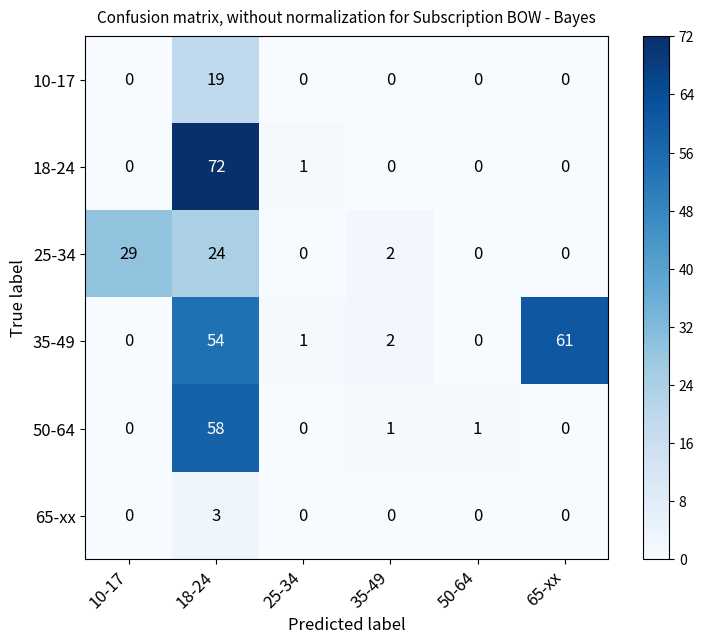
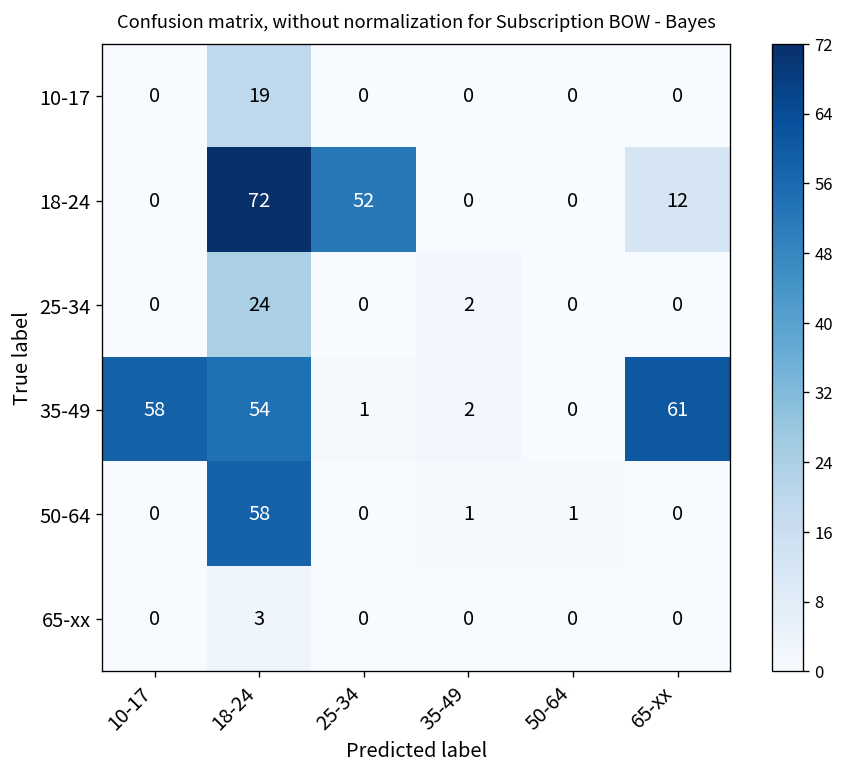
  {
    "10-17": {
      "10-17": 0,
      "18-24": 19,
      "25-34": 0,
      "35-49": 0,
      "50-64": 0,
      "65-xx": 0
    },
    "18-24": {
      "10-17": 0,
      "18-24": 72,
-     "25-34": 1,
+     "25-34": 52,
      "35-49": 0,
      "50-64": 0,
-     "65-xx": 0
+     "65-xx": 12
    },
    "25-34": {
-     "10-17": 29,
+     "10-17": 0,
      "18-24": 24,
      "25-34": 0,
      "35-49": 2,
      "50-64": 0,
      "65-xx": 0
    },
    "35-49": {
-     "10-17": 0,
+     "10-17": 58,
      "18-24": 54,
      "25-34": 1,
      "35-49": 2,
      "50-64": 0,
      "65-xx": 61
    },
    "50-64": {
      "10-17": 0,
      "18-24": 58,
      "25-34": 0,
      "35-49": 1,
      "50-64": 1,
      "65-xx": 0
    },
    "65-xx": {
      "10-17": 0,
      "18-24": 3,
      "25-34": 0,
      "35-49": 0,
      "50-64": 0,
      "65-xx": 0
    }
  }
